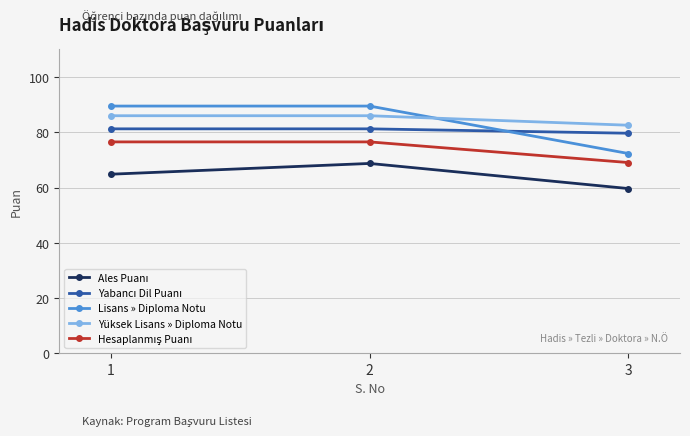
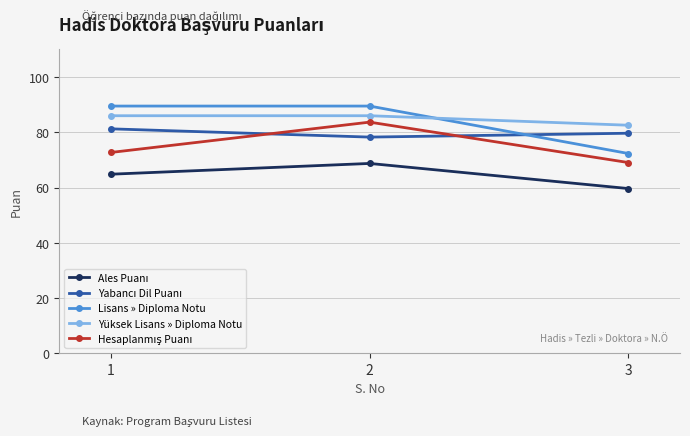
  {
    "Ales Puanı": {
      "1": 65,
      "2": 69,
      "3": 60
    },
    "Yabancı Dil Puanı": {
      "1": 81,
-     "2": 81,
+     "2": 78,
      "3": 80
    },
    "Lisans » Diploma Notu": {
      "1": 90,
      "2": 90,
      "3": 72
    },
    "Yüksek Lisans » Diploma Notu": {
      "1": 86,
      "2": 86,
      "3": 83
    },
    "Hesaplanmış Puanı": {
-     "1": 77,
-     "2": 77,
+     "1": 73,
+     "2": 84,
      "3": 69
    }
  }
